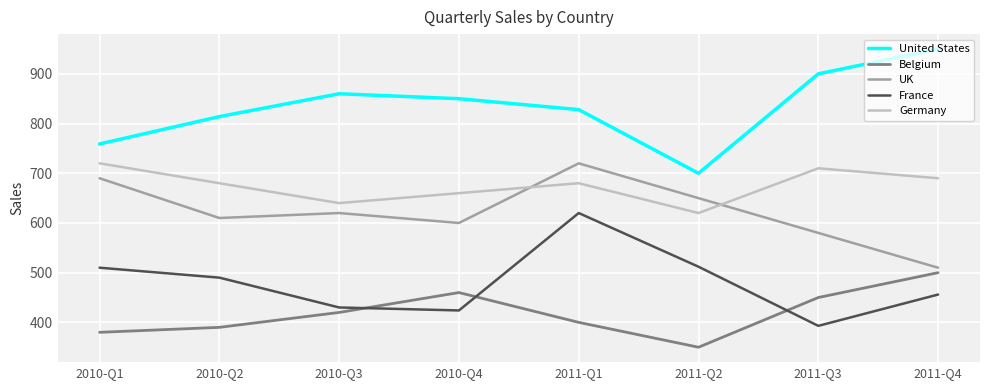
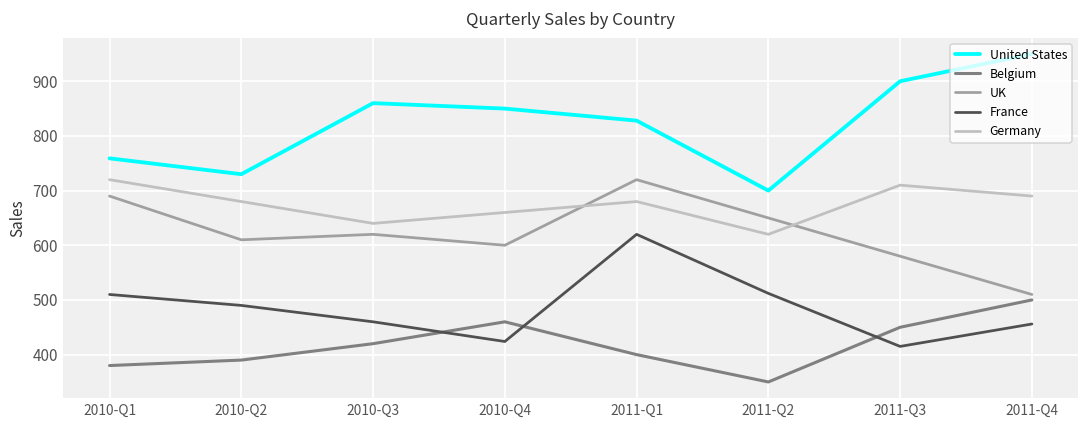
  {
    "United States": {
      "2010-Q1": 760,
-     "2010-Q2": 810,
+     "2010-Q2": 730,
      "2010-Q3": 860,
      "2010-Q4": 850,
      "2011-Q1": 830,
      "2011-Q2": 700,
      "2011-Q3": 900
    },
    "France": {
      "2010-Q1": 510,
      "2010-Q2": 490,
-     "2010-Q3": 430,
+     "2010-Q3": 460,
      "2010-Q4": 420,
      "2011-Q1": 620,
      "2011-Q2": 510,
-     "2011-Q3": 390,
+     "2011-Q3": 420,
      "2011-Q4": 460
    }
  }
